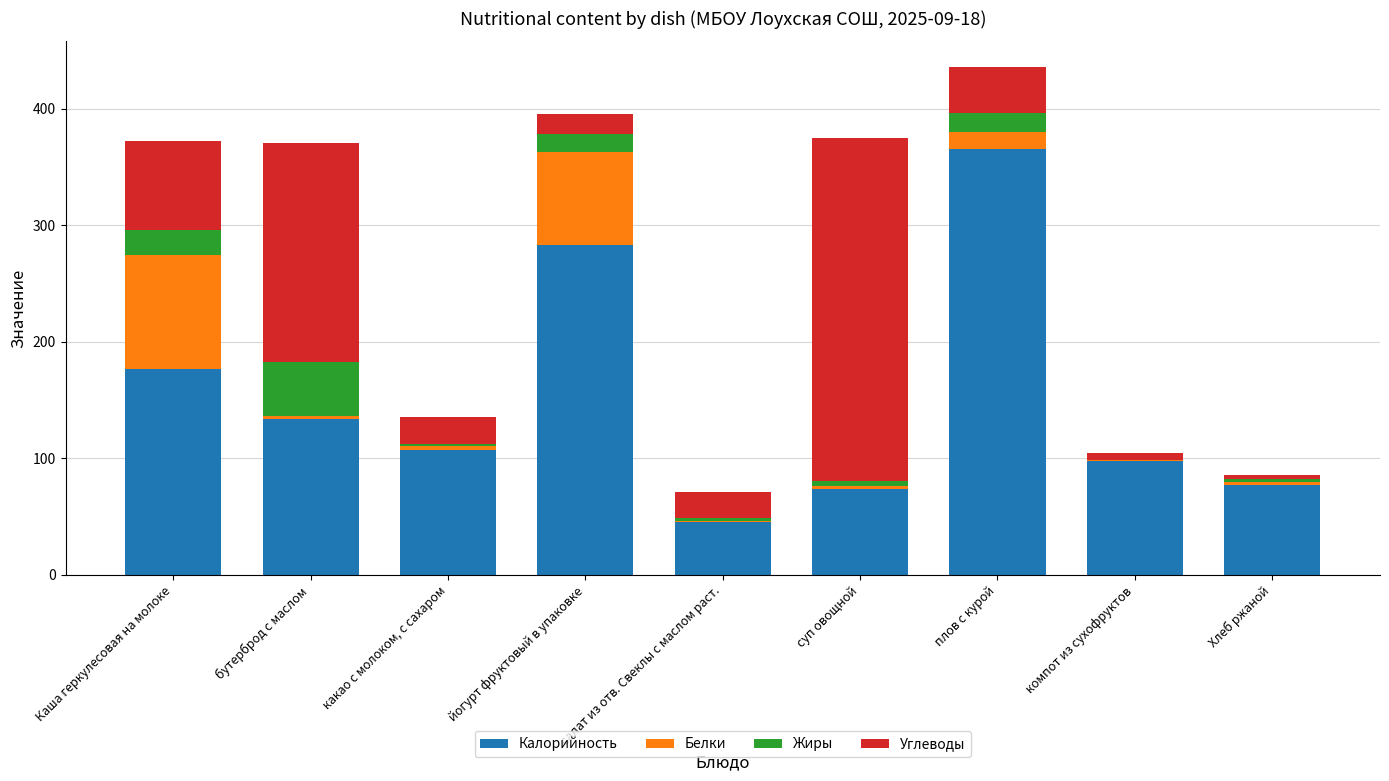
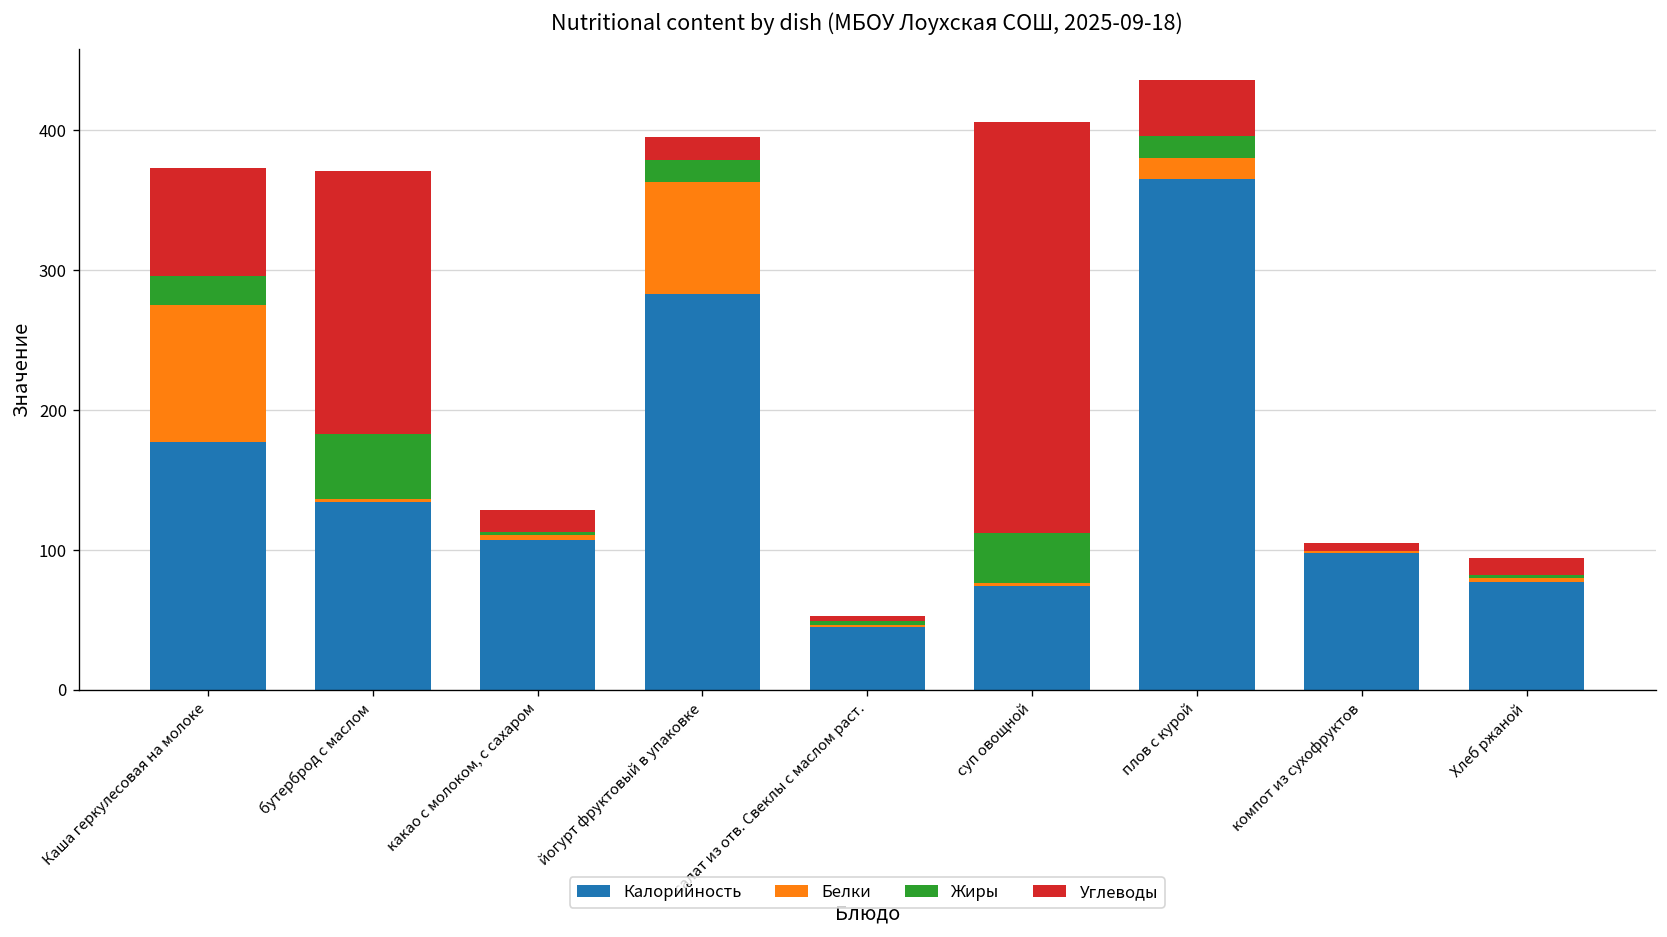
  {
    "Калорийность": {
      "Каша геркулесовая на молоке": 177,
      "бутерброд с маслом": 134,
      "какао с молоком, с сахаром": 107,
      "йогурт фруктовый в упаковке": 283,
      "салат из отв. Свеклы с маслом раст.": 45,
      "суп овощной": 74,
      "плов с курой": 365,
      "компот из сухофруктов": 98,
      "Хлеб ржаной": 77
    },
    "Белки": {
      "Каша геркулесовая на молоке": 98,
      "бутерброд с маслом": 2,
      "какао с молоком, с сахаром": 3,
      "йогурт фруктовый в упаковке": 80,
      "плов с курой": 15,
      "Хлеб ржаной": 3
    },
    "Жиры": {
      "Каша геркулесовая на молоке": 21,
      "бутерброд с маслом": 46,
      "какао с молоком, с сахаром": 2,
      "йогурт фруктовый в упаковке": 15,
      "салат из отв. Свеклы с маслом раст.": 3,
-     "суп овощной": 5,
+     "суп овощной": 36,
      "плов с курой": 16,
      "компот из сухофруктов": 0
    },
    "Углеводы": {
      "Каша геркулесовая на молоке": 77,
      "бутерброд с маслом": 188,
-     "какао с молоком, с сахаром": 23,
+     "какао с молоком, с сахаром": 16,
      "йогурт фруктовый в упаковке": 17,
-     "салат из отв. Свеклы с маслом раст.": 22,
+     "салат из отв. Свеклы с маслом раст.": 4,
      "суп овощной": 294,
      "плов с курой": 40,
      "компот из сухофруктов": 6,
-     "Хлеб ржаной": 4
+     "Хлеб ржаной": 12
    }
  }
